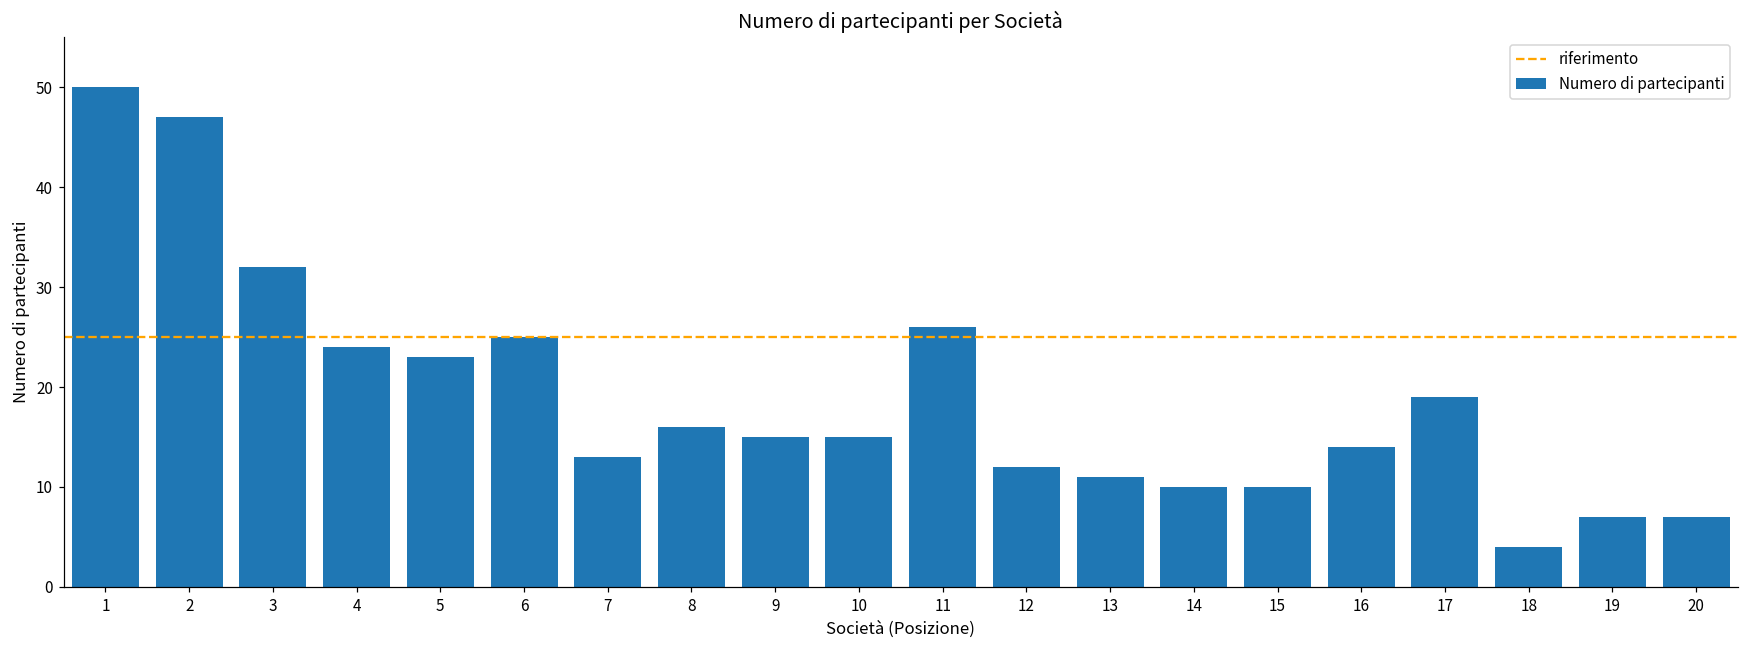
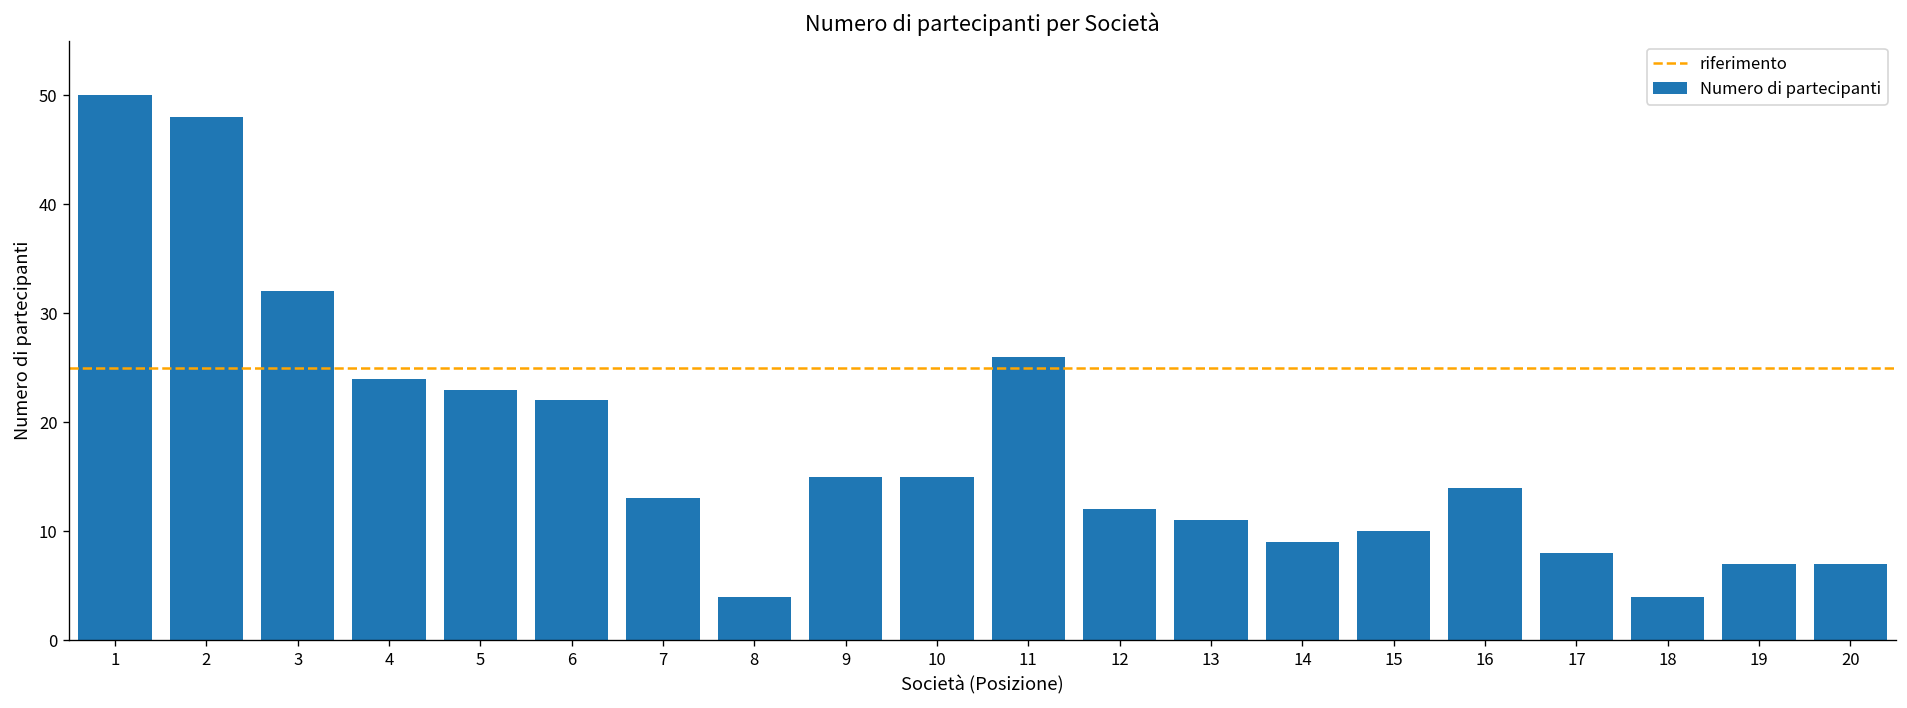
  {
    "1": 50,
-   "2": 47,
+   "2": 48,
    "3": 32,
    "4": 24,
    "5": 23,
-   "6": 25,
+   "6": 22,
    "7": 13,
-   "8": 16,
+   "8": 4,
    "9": 15,
    "10": 15,
    "11": 26,
    "12": 12,
    "13": 11,
-   "14": 10,
+   "14": 9,
    "15": 10,
    "16": 14,
-   "17": 19,
+   "17": 8,
    "18": 4,
    "19": 7,
    "20": 7
  }
